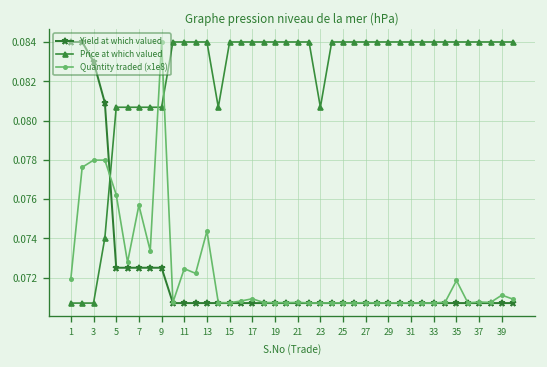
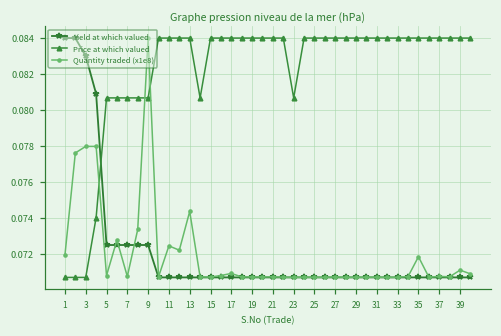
  {
    "Quantity traded (x1e8)": {
      "1": 0.0719,
      "3": 0.0780,
-     "5": 0.0762,
-     "7": 0.0757,
+     "5": 0.0708,
+     "7": 0.0708,
      "11": 0.0725,
      "13": 0.0744,
      "17": 0.0709,
      "35": 0.0719,
      "39": 0.0711
    }
  }
